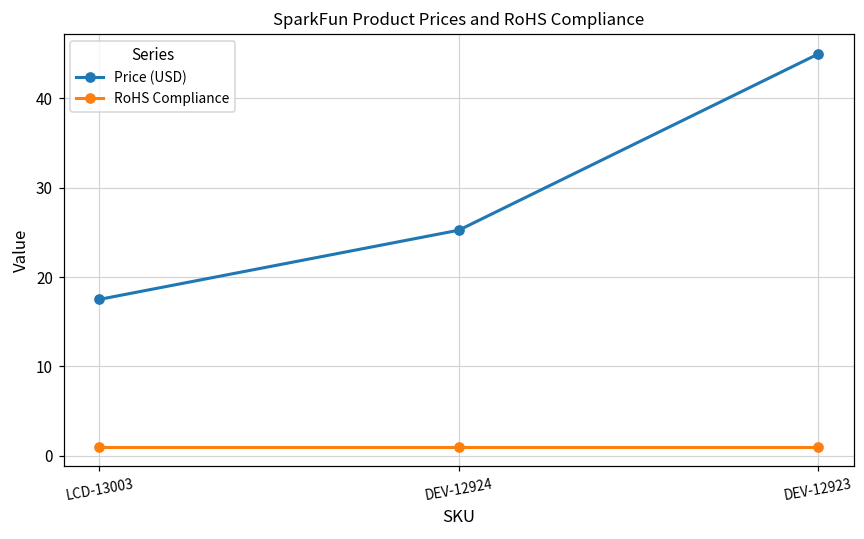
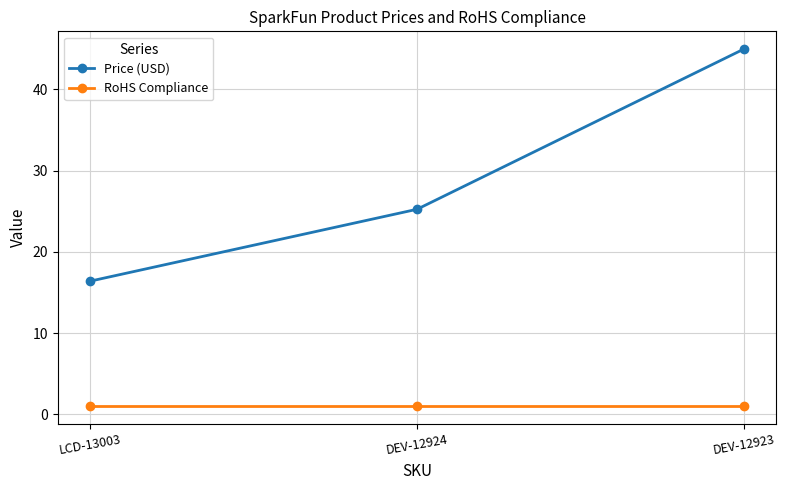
  {
    "Price (USD)": {
-     "LCD-13003": 18,
+     "LCD-13003": 16,
      "DEV-12924": 25,
      "DEV-12923": 45
    },
    "RoHS Compliance": {
      "LCD-13003": 1,
      "DEV-12924": 1,
      "DEV-12923": 1
    }
  }
